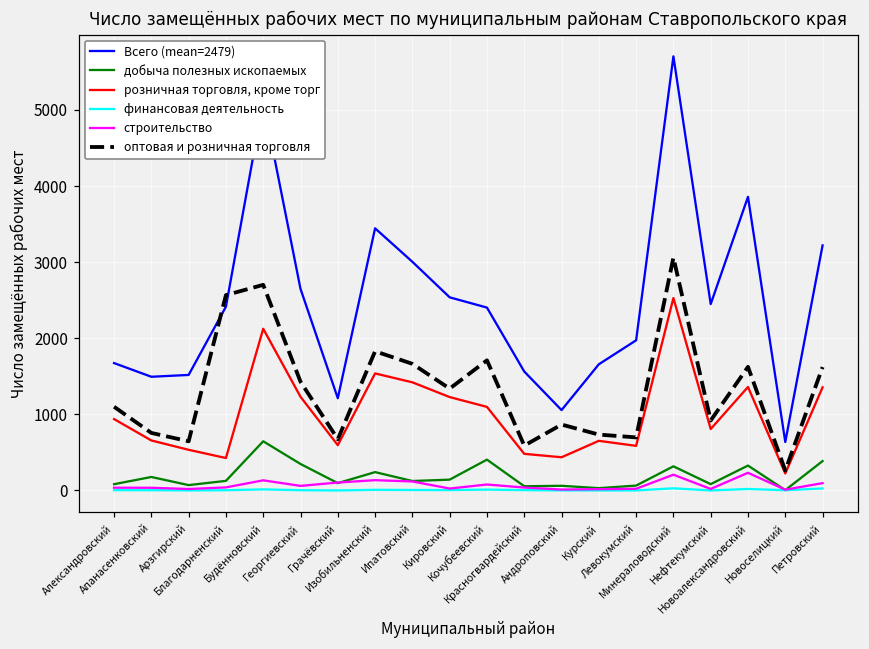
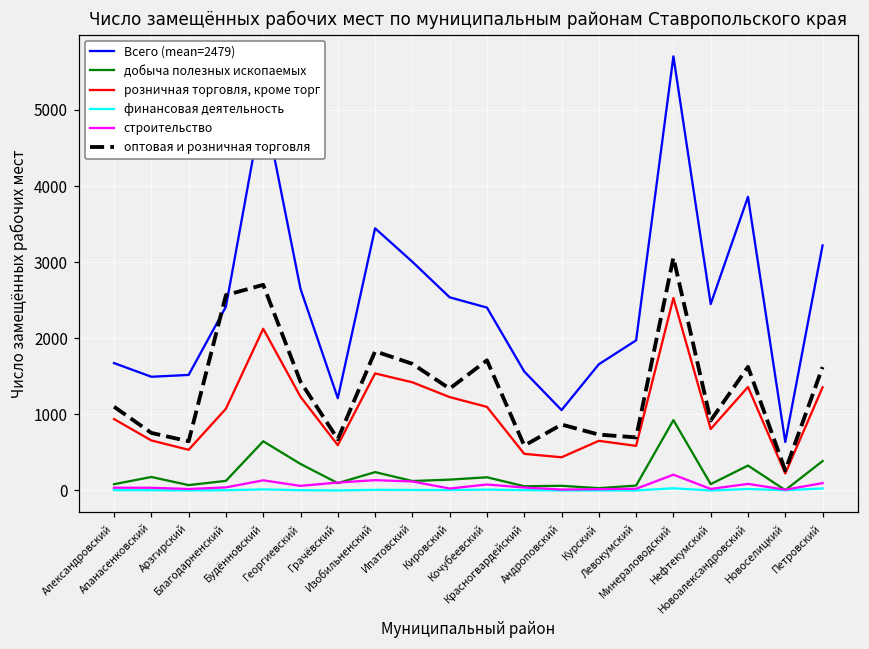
  {
    "Всего (mean=2479)": {
      "Александровский": 1700,
      "Апанасенковский": 1500,
      "Арзгирский": 1500,
      "Благодарненский": 2400,
      "Георгиевский": 2600,
      "Грачёвский": 1200,
      "Изобильненский": 3400,
      "Ипатовский": 3000,
      "Кировский": 2500,
      "Кочубеевский": 2400,
      "Красногвардейский": 1600,
      "Андроповский": 1100,
      "Курский": 1700,
      "Левокумский": 2000,
      "Минераловодский": 5700,
      "Нефтекумский": 2400,
      "Новоалександровский": 3900,
      "Новоселицкий": 600,
      "Петровский": 3200
    },
    "добыча полезных ископаемых": {
      "Александровский": 100,
      "Апанасенковский": 200,
      "Арзгирский": 100,
      "Благодарненский": 100,
      "Будённовский": 600,
      "Георгиевский": 300,
      "Изобильненский": 200,
      "Кировский": 100,
-     "Кочубеевский": 400,
+     "Кочубеевский": 200,
      "Андроповский": 100,
      "Левокумский": 100,
-     "Минераловодский": 300,
+     "Минераловодский": 900,
      "Нефтекумский": 100,
      "Новоалександровский": 300,
      "Петровский": 400
    },
    "розничная торговля, кроме торг": {
      "Александровский": 900,
      "Апанасенковский": 700,
      "Арзгирский": 500,
-     "Благодарненский": 400,
+     "Благодарненский": 1100,
      "Будённовский": 2100,
      "Георгиевский": 1200,
      "Грачёвский": 600,
      "Изобильненский": 1500,
      "Ипатовский": 1400,
      "Кировский": 1200,
      "Кочубеевский": 1100,
      "Красногвардейский": 500,
      "Андроповский": 400,
      "Курский": 700,
      "Левокумский": 600,
      "Минераловодский": 2500,
      "Нефтекумский": 800,
      "Новоалександровский": 1400,
      "Новоселицкий": 200,
      "Петровский": 1400
    },
    "финансовая деятельность": {
      "Благодарненский": 0,
      "Будённовский": 0,
      "Георгиевский": 0,
      "Грачёвский": 0,
      "Изобильненский": 0,
      "Ипатовский": 0,
      "Кочубеевский": 0,
      "Минераловодский": 0,
      "Новоалександровский": 0,
      "Петровский": 0
    },
    "строительство": {
      "Благодарненский": 0,
      "Будённовский": 100,
      "Георгиевский": 100,
      "Изобильненский": 100,
      "Кочубеевский": 100,
      "Минераловодский": 200,
-     "Новоалександровский": 200,
+     "Новоалександровский": 100,
      "Петровский": 100
    },
    "оптовая и розничная торговля": {
      "Александровский": 1100,
      "Апанасенковский": 800,
      "Арзгирский": 600,
      "Благодарненский": 2600,
      "Будённовский": 2700,
      "Георгиевский": 1400,
      "Грачёвский": 700,
      "Изобильненский": 1800,
      "Ипатовский": 1700,
      "Кировский": 1300,
      "Кочубеевский": 1700,
      "Красногвардейский": 600,
      "Андроповский": 900,
      "Курский": 700,
      "Левокумский": 700,
      "Минераловодский": 3100,
      "Нефтекумский": 900,
      "Новоалександровский": 1600,
      "Новоселицкий": 300,
      "Петровский": 1600
    }
  }
